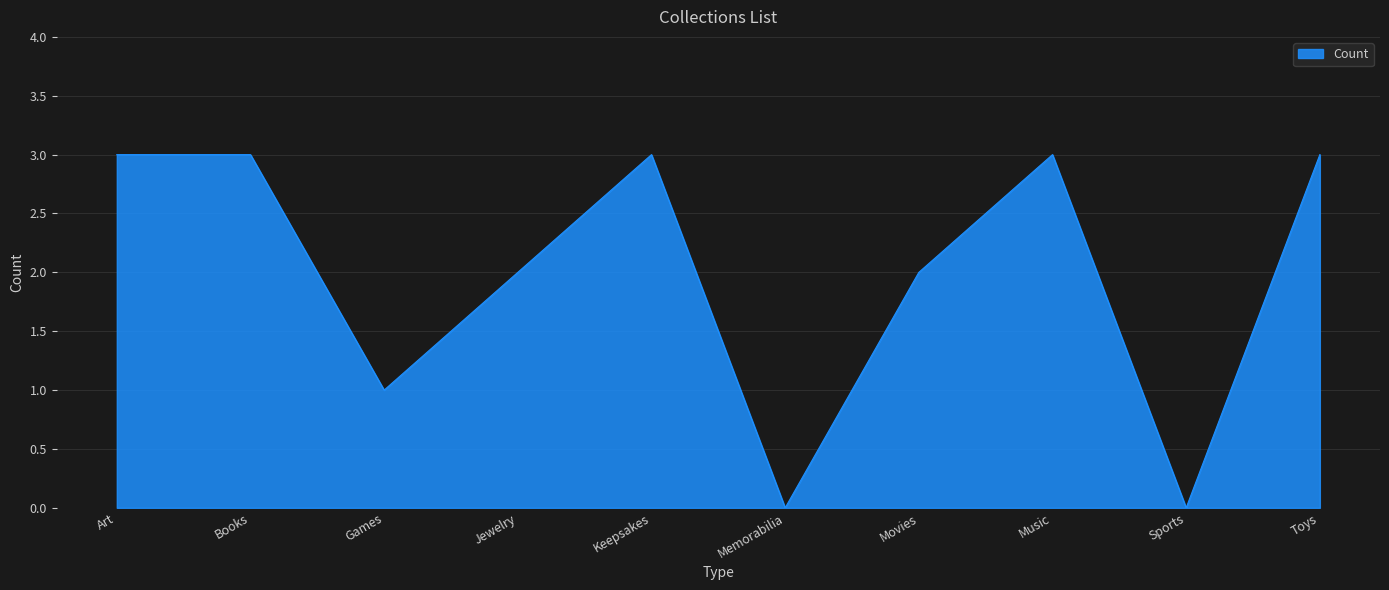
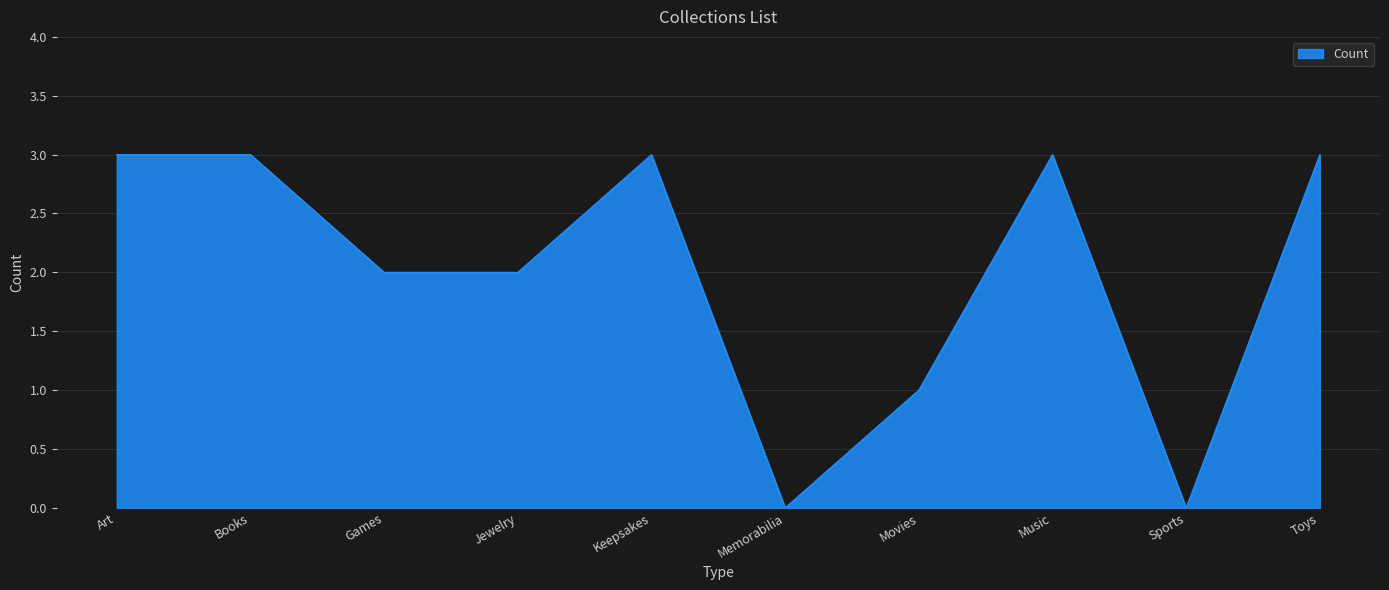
  {
    "Art": 3,
    "Books": 3,
-   "Games": 1,
+   "Games": 2,
    "Jewelry": 2,
    "Keepsakes": 3,
    "Memorabilia": 0,
-   "Movies": 2,
+   "Movies": 1,
    "Music": 3,
    "Sports": 0,
    "Toys": 3
  }
